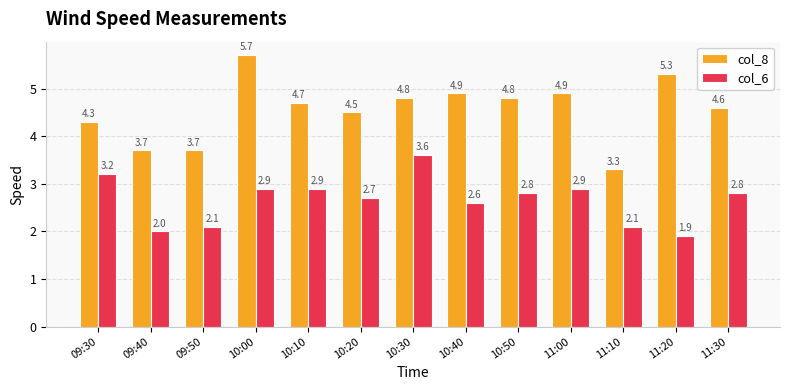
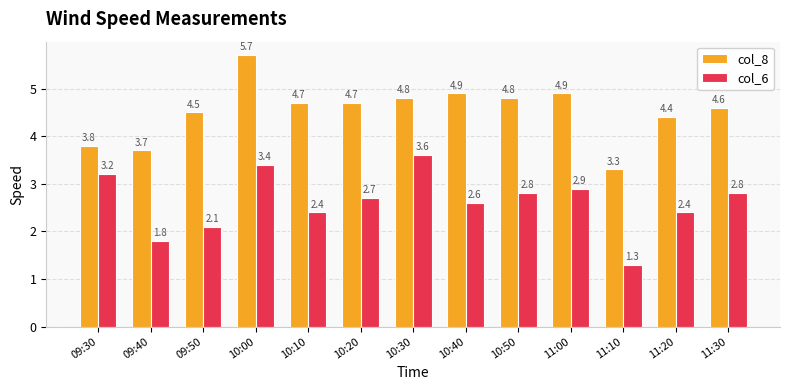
  {
    "col_8": {
-     "09:30": 4.3,
+     "09:30": 3.8,
      "09:40": 3.7,
-     "09:50": 3.7,
+     "09:50": 4.5,
      "10:00": 5.7,
      "10:10": 4.7,
-     "10:20": 4.5,
+     "10:20": 4.7,
      "10:30": 4.8,
      "10:40": 4.9,
      "10:50": 4.8,
      "11:00": 4.9,
      "11:10": 3.3,
-     "11:20": 5.3,
+     "11:20": 4.4,
      "11:30": 4.6
    },
    "col_6": {
      "09:30": 3.2,
-     "09:40": 2.0,
+     "09:40": 1.8,
      "09:50": 2.1,
-     "10:00": 2.9,
-     "10:10": 2.9,
+     "10:00": 3.4,
+     "10:10": 2.4,
      "10:20": 2.7,
      "10:30": 3.6,
      "10:40": 2.6,
      "10:50": 2.8,
      "11:00": 2.9,
-     "11:10": 2.1,
-     "11:20": 1.9,
+     "11:10": 1.3,
+     "11:20": 2.4,
      "11:30": 2.8
    }
  }
